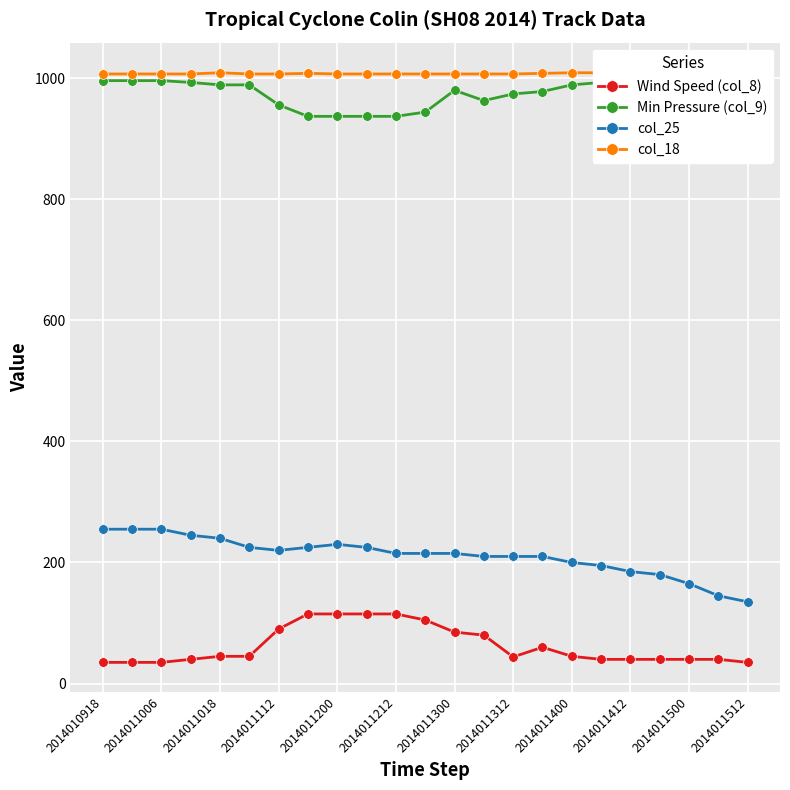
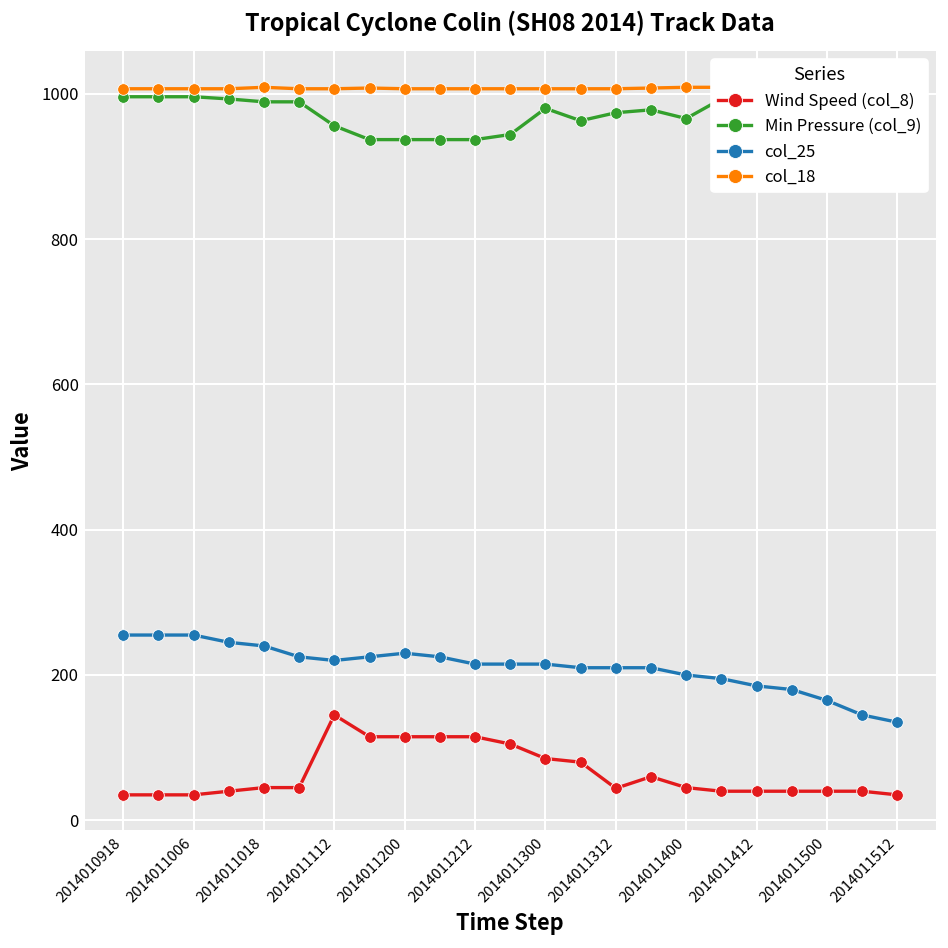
  {
    "Wind Speed (col_8)": {
      "2014010918": 40,
      "2014011006": 40,
      "2014011018": 50,
-     "2014011112": 90,
+     "2014011112": 150,
      "2014011200": 120,
      "2014011212": 120,
      "2014011300": 90,
      "2014011312": 40,
      "2014011400": 50,
      "2014011412": 40,
      "2014011500": 40,
      "2014011512": 40
    },
    "Min Pressure (col_9)": {
      "2014010918": 1000,
      "2014011006": 1000,
      "2014011018": 990,
      "2014011112": 960,
      "2014011200": 940,
      "2014011212": 940,
      "2014011300": 980,
      "2014011312": 970,
-     "2014011400": 990
+     "2014011400": 970
    },
    "col_25": {
      "2014010918": 260,
      "2014011006": 260,
      "2014011018": 240,
      "2014011112": 220,
      "2014011200": 230,
      "2014011212": 220,
      "2014011300": 220,
      "2014011312": 210,
      "2014011400": 200,
      "2014011412": 190,
      "2014011500": 170,
      "2014011512": 140
    },
    "col_18": {
      "2014010918": 1010,
      "2014011006": 1010,
      "2014011018": 1010,
      "2014011112": 1010,
      "2014011200": 1010,
      "2014011212": 1010,
      "2014011300": 1010,
      "2014011312": 1010,
      "2014011400": 1010
    }
  }
